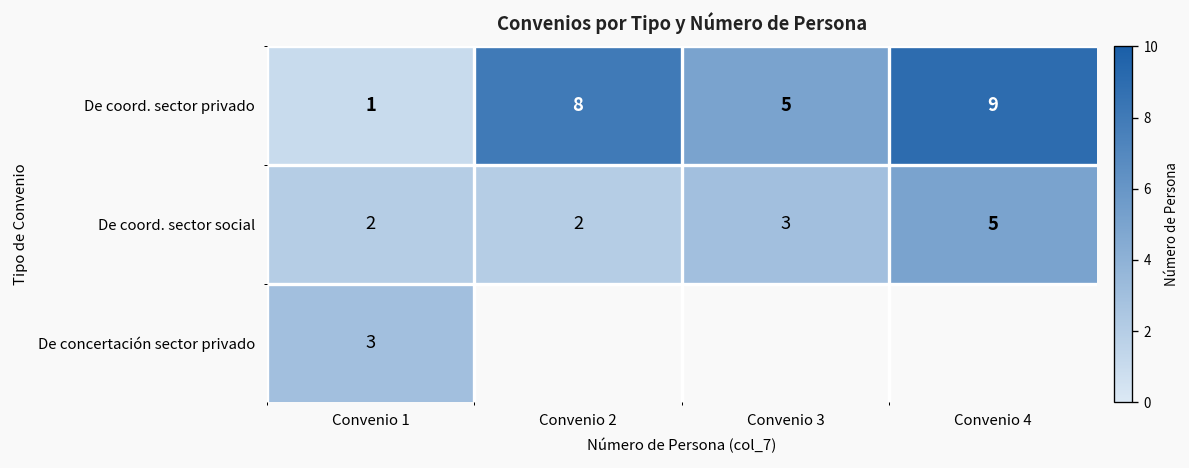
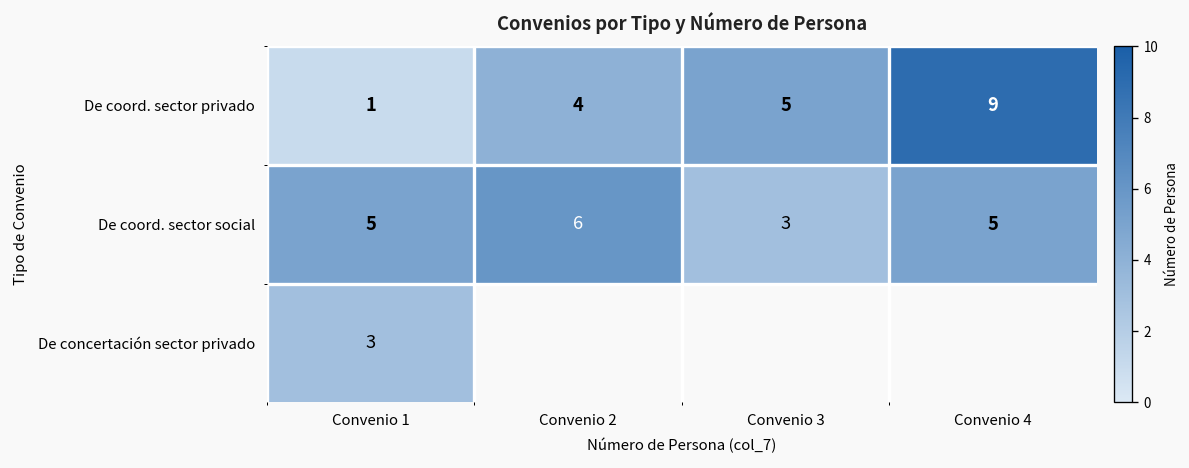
  {
    "De coord. sector privado": {
      "Convenio 1": 1,
-     "Convenio 2": 8,
+     "Convenio 2": 4,
      "Convenio 3": 5,
      "Convenio 4": 9
    },
    "De coord. sector social": {
-     "Convenio 1": 2,
-     "Convenio 2": 2,
+     "Convenio 1": 5,
+     "Convenio 2": 6,
      "Convenio 3": 3,
      "Convenio 4": 5
    },
    "De concertación sector privado": {
      "Convenio 1": 3
    }
  }
